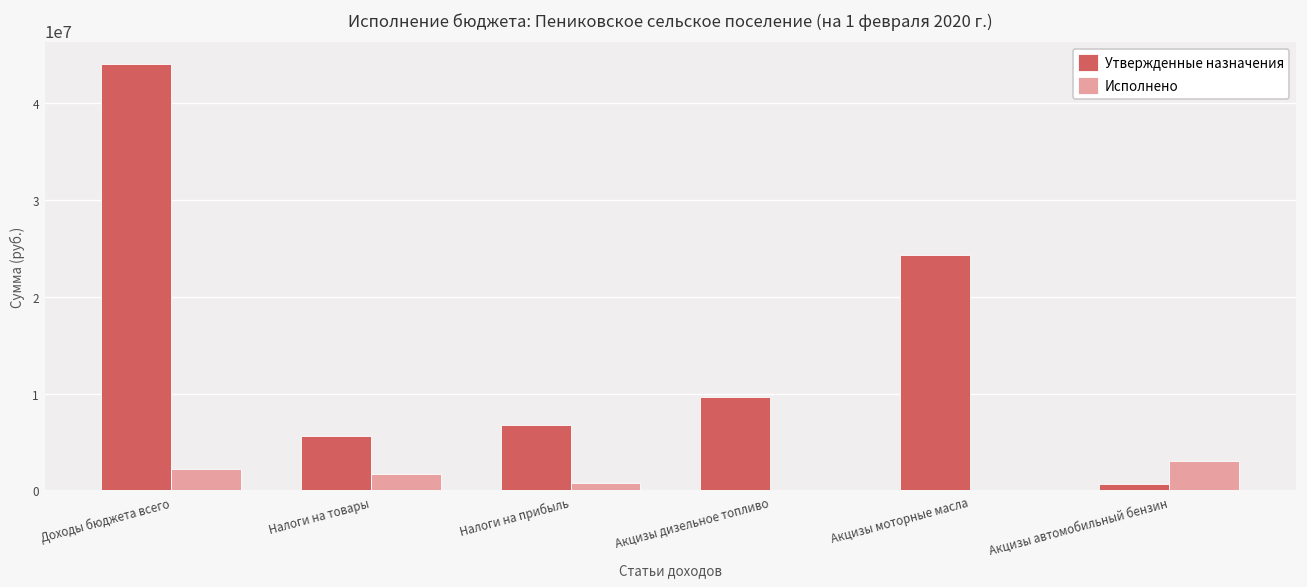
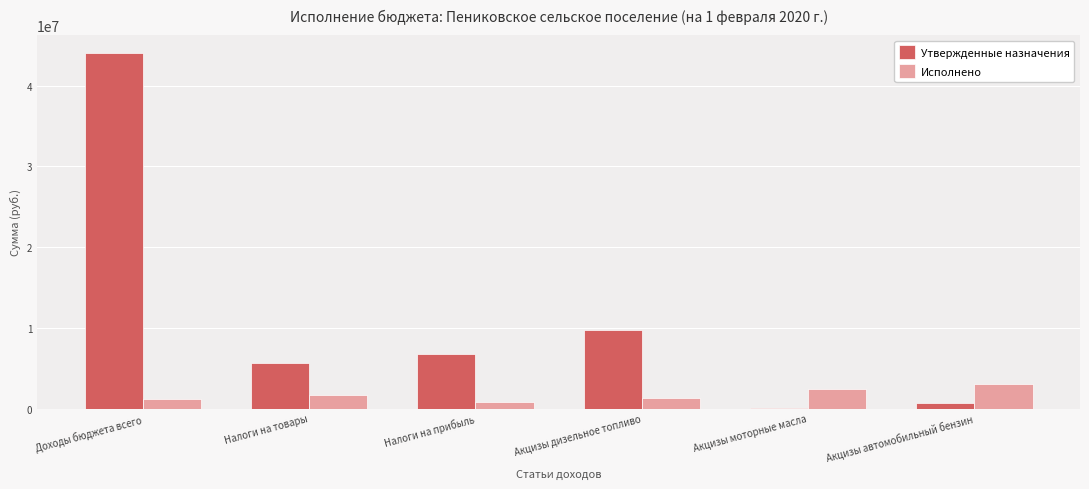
  {
    "Утвержденные назначения": {
      "Доходы бюджета всего": 44000000,
      "Налоги на товары": 6000000,
      "Налоги на прибыль": 7000000,
      "Акцизы дизельное топливо": 10000000,
-     "Акцизы моторные масла": 24000000,
+     "Акцизы моторные масла": 0,
      "Акцизы автомобильный бензин": 1000000
    },
    "Исполнено": {
-     "Доходы бюджета всего": 2000000,
+     "Доходы бюджета всего": 1000000,
      "Налоги на товары": 2000000,
      "Налоги на прибыль": 1000000,
-     "Акцизы дизельное топливо": 0,
-     "Акцизы моторные масла": 0,
+     "Акцизы дизельное топливо": 1000000,
+     "Акцизы моторные масла": 2000000,
      "Акцизы автомобильный бензин": 3000000
    }
  }
